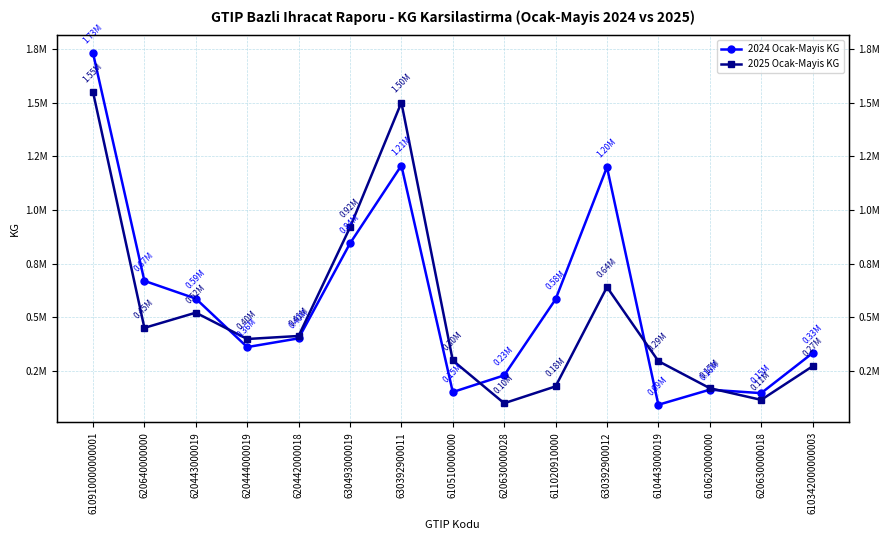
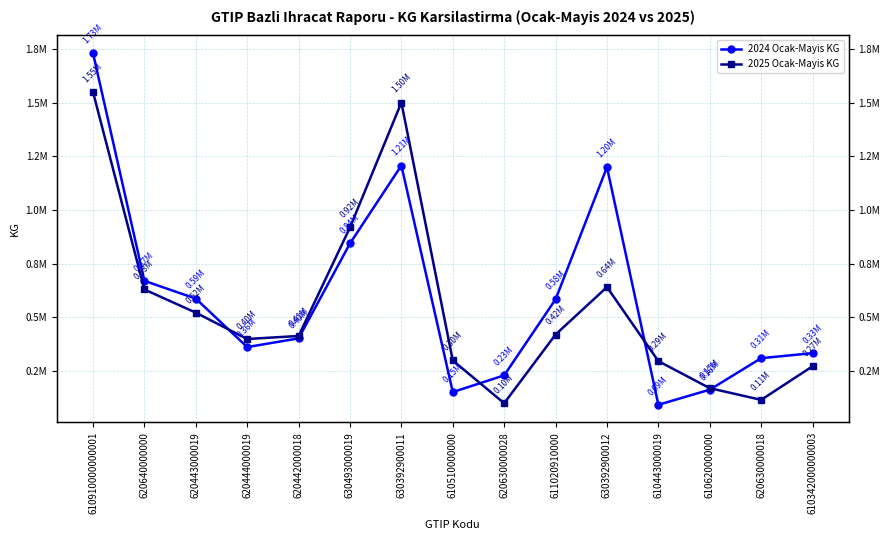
  {
    "2024 Ocak-Mayis KG": {
      "610910000000001": "1.73M",
      "630392900011": "1.21M",
      "620630000028": "0.23M",
      "611020910000": "0.58M",
      "630392900012": "1.20M",
      "610443000019": "0.09M",
-     "620630000018": "0.15M"
+     "620630000018": "0.31M"
    },
    "2025 Ocak-Mayis KG": {
      "610910000000001": "1.55M",
-     "620640000000": "0.45M",
+     "620640000000": "0.63M",
      "630392900011": "1.50M",
      "610510000000": "0.30M",
-     "611020910000": "0.18M",
+     "611020910000": "0.42M",
      "630392900012": "0.64M",
      "610443000019": "0.29M",
      "620630000018": "0.11M"
    }
  }
